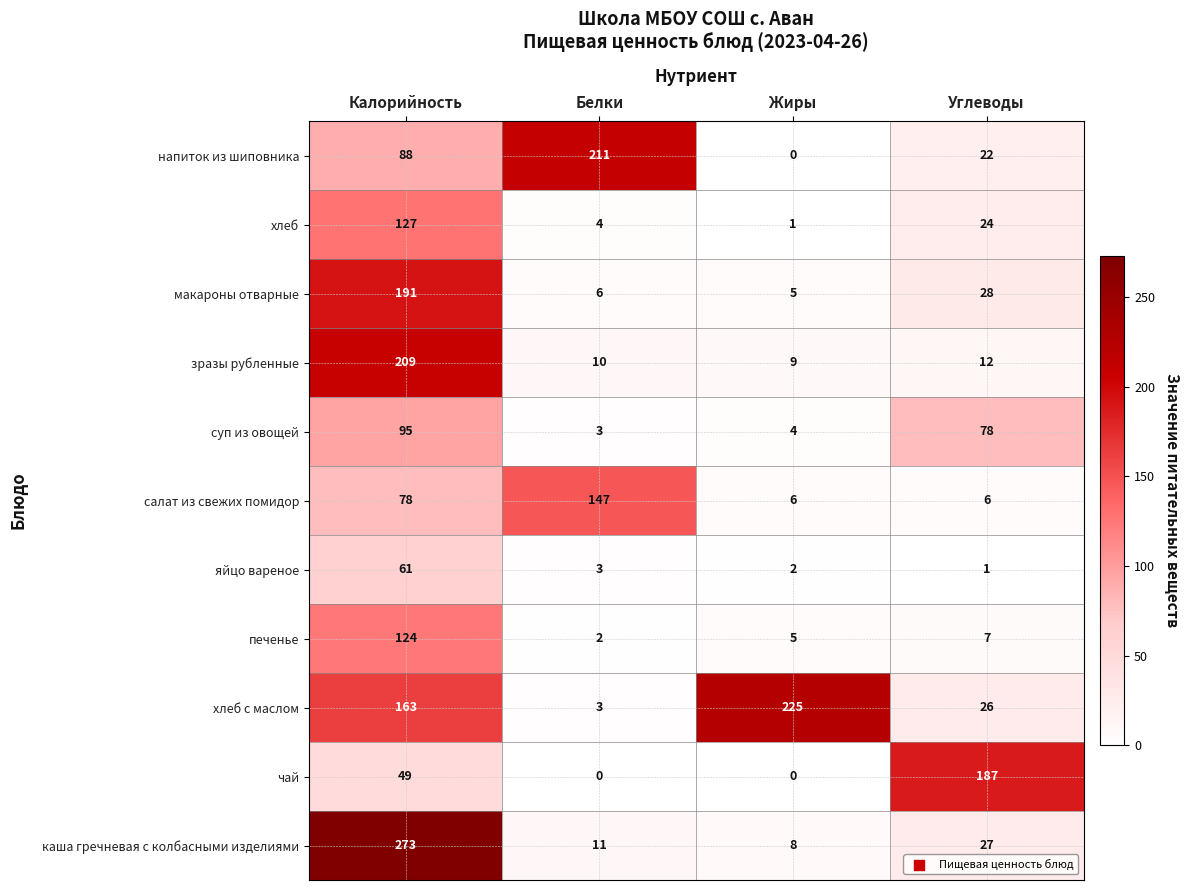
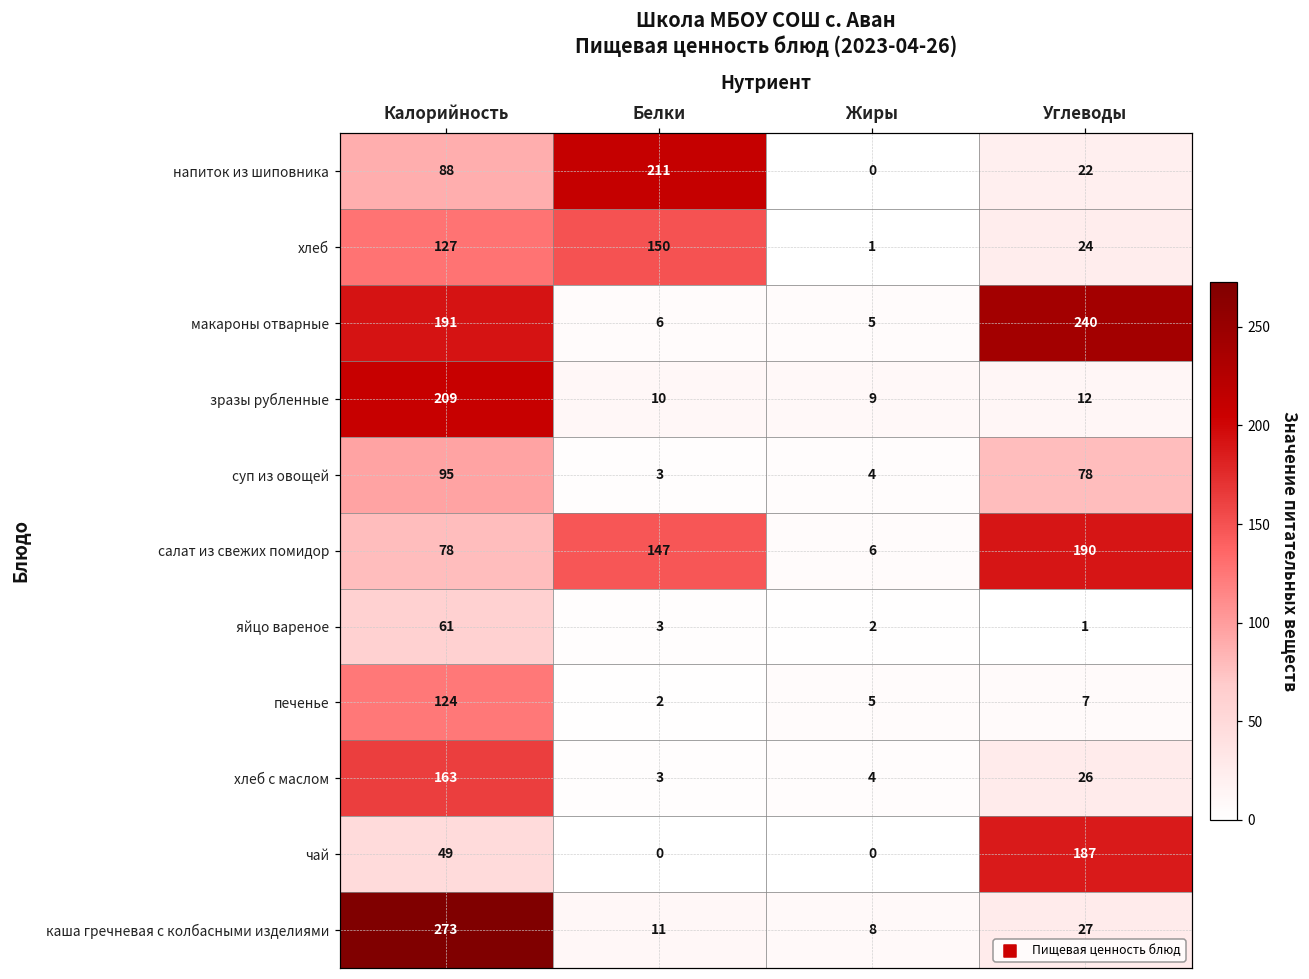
  {
    "хлеб": {
-     "Белки": 4
+     "Белки": 150
    },
    "макароны отварные": {
-     "Углеводы": 28
+     "Углеводы": 240
    },
    "салат из свежих помидор": {
-     "Углеводы": 6
+     "Углеводы": 190
    },
    "хлеб с маслом": {
-     "Жиры": 225
+     "Жиры": 4
    }
  }
